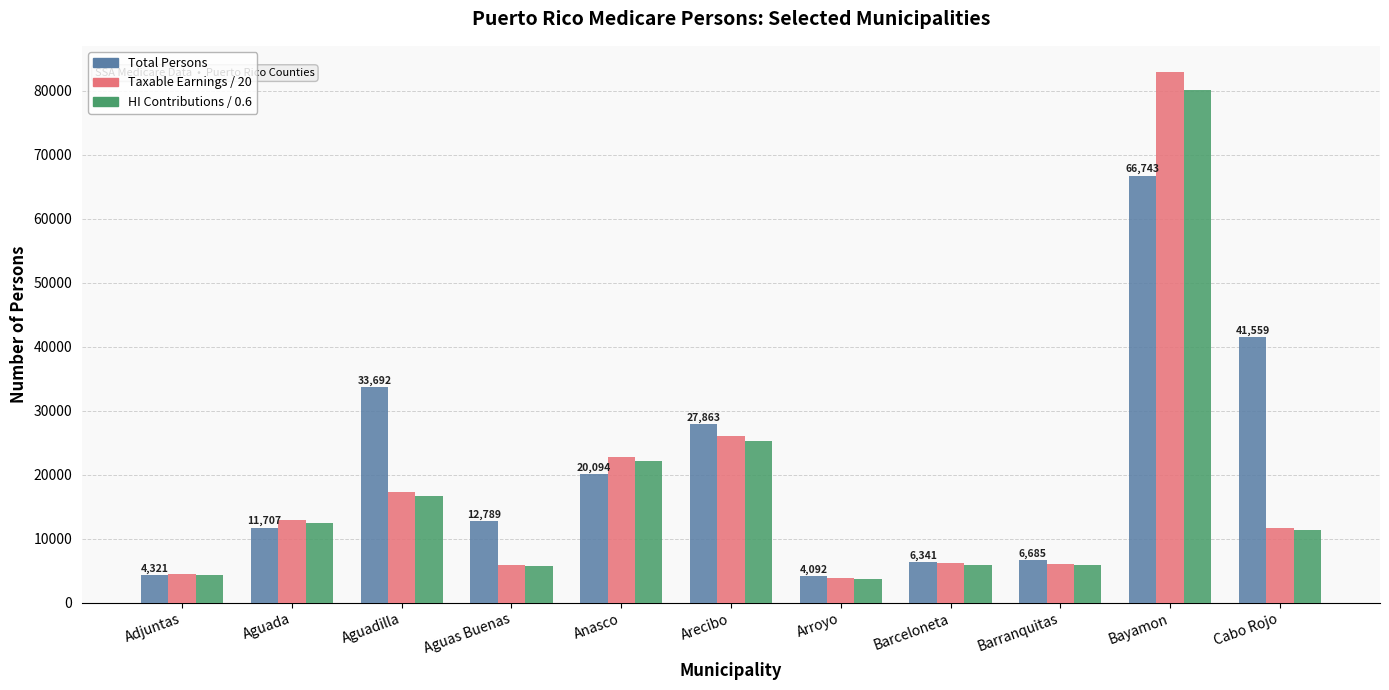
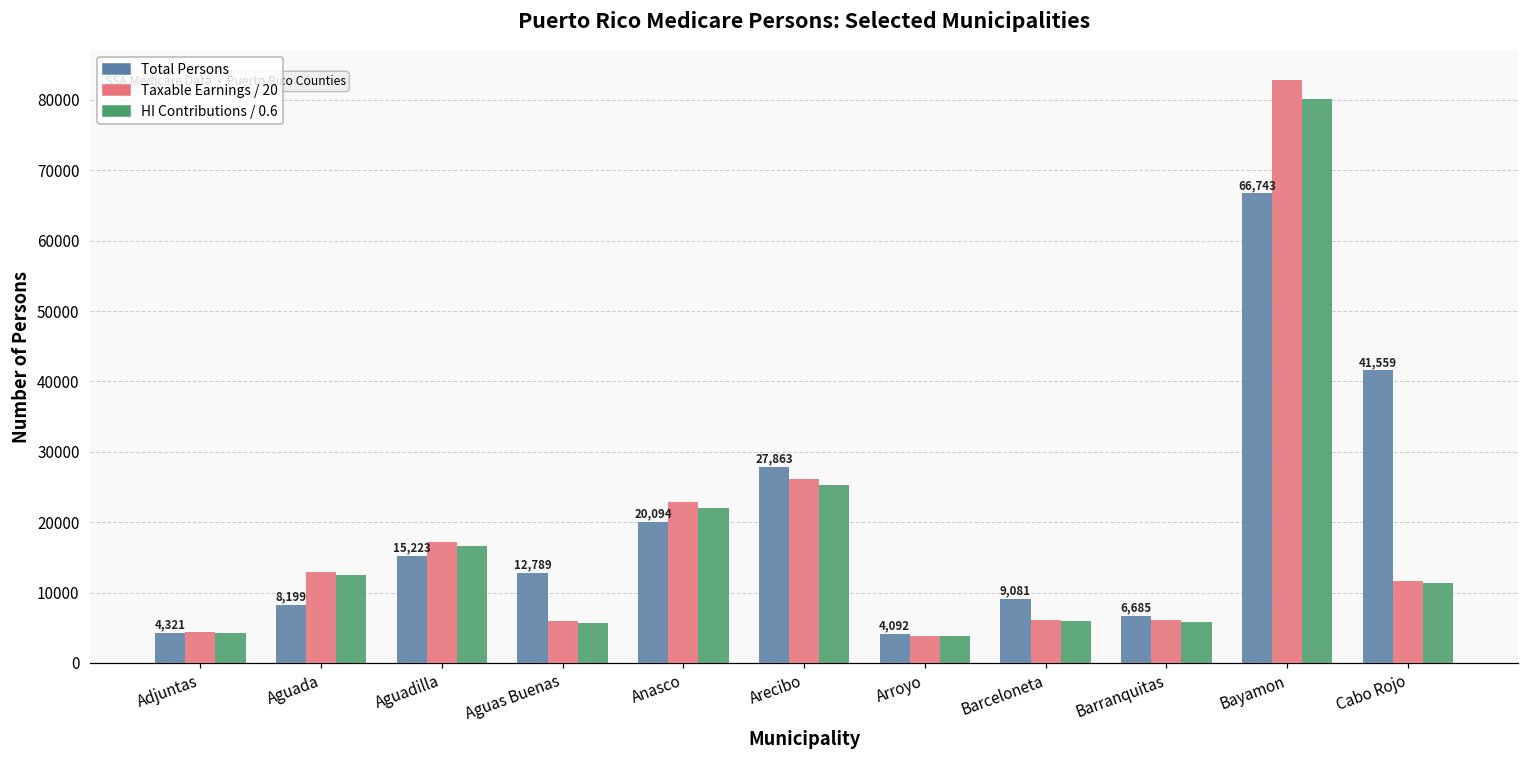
  {
    "Total Persons": {
      "Adjuntas": "4,321",
-     "Aguada": "11,707",
-     "Aguadilla": "33,692",
+     "Aguada": "8,199",
+     "Aguadilla": "15,223",
      "Aguas Buenas": "12,789",
      "Anasco": "20,094",
      "Arecibo": "27,863",
      "Arroyo": "4,092",
-     "Barceloneta": "6,341",
+     "Barceloneta": "9,081",
      "Barranquitas": "6,685",
      "Bayamon": "66,743",
      "Cabo Rojo": "41,559"
    }
  }
